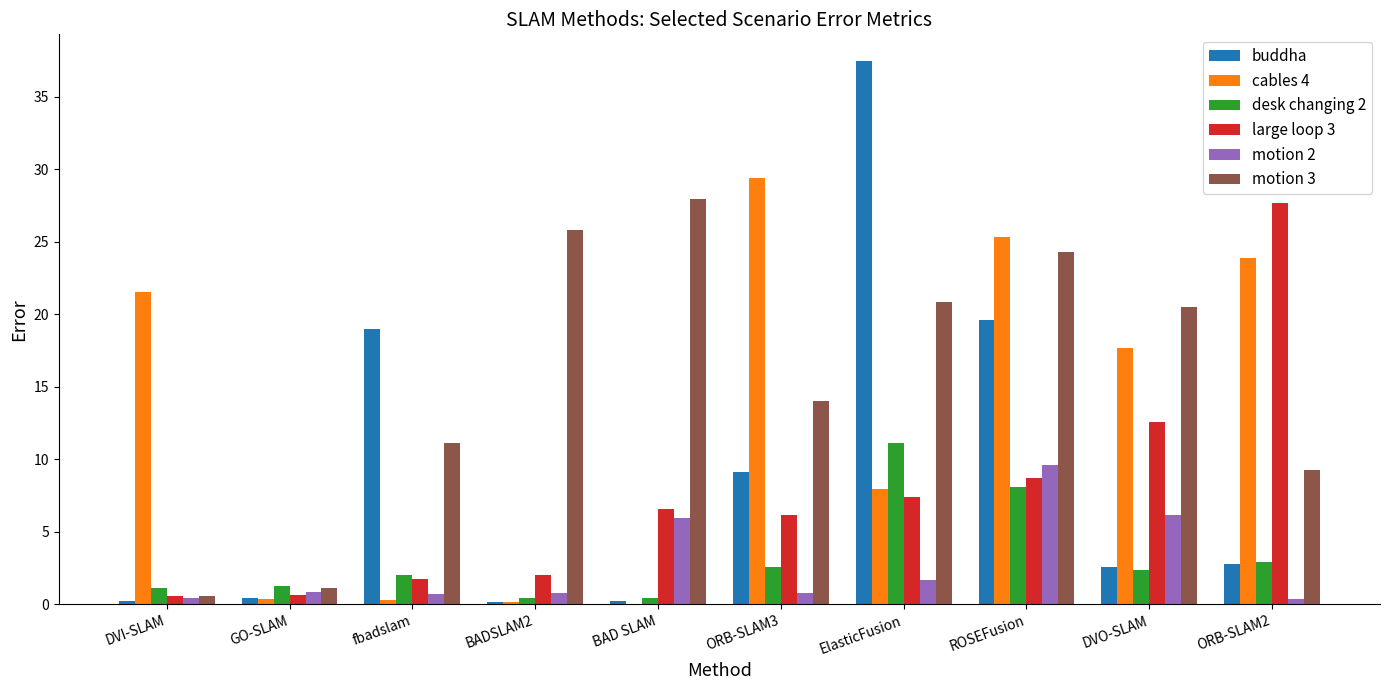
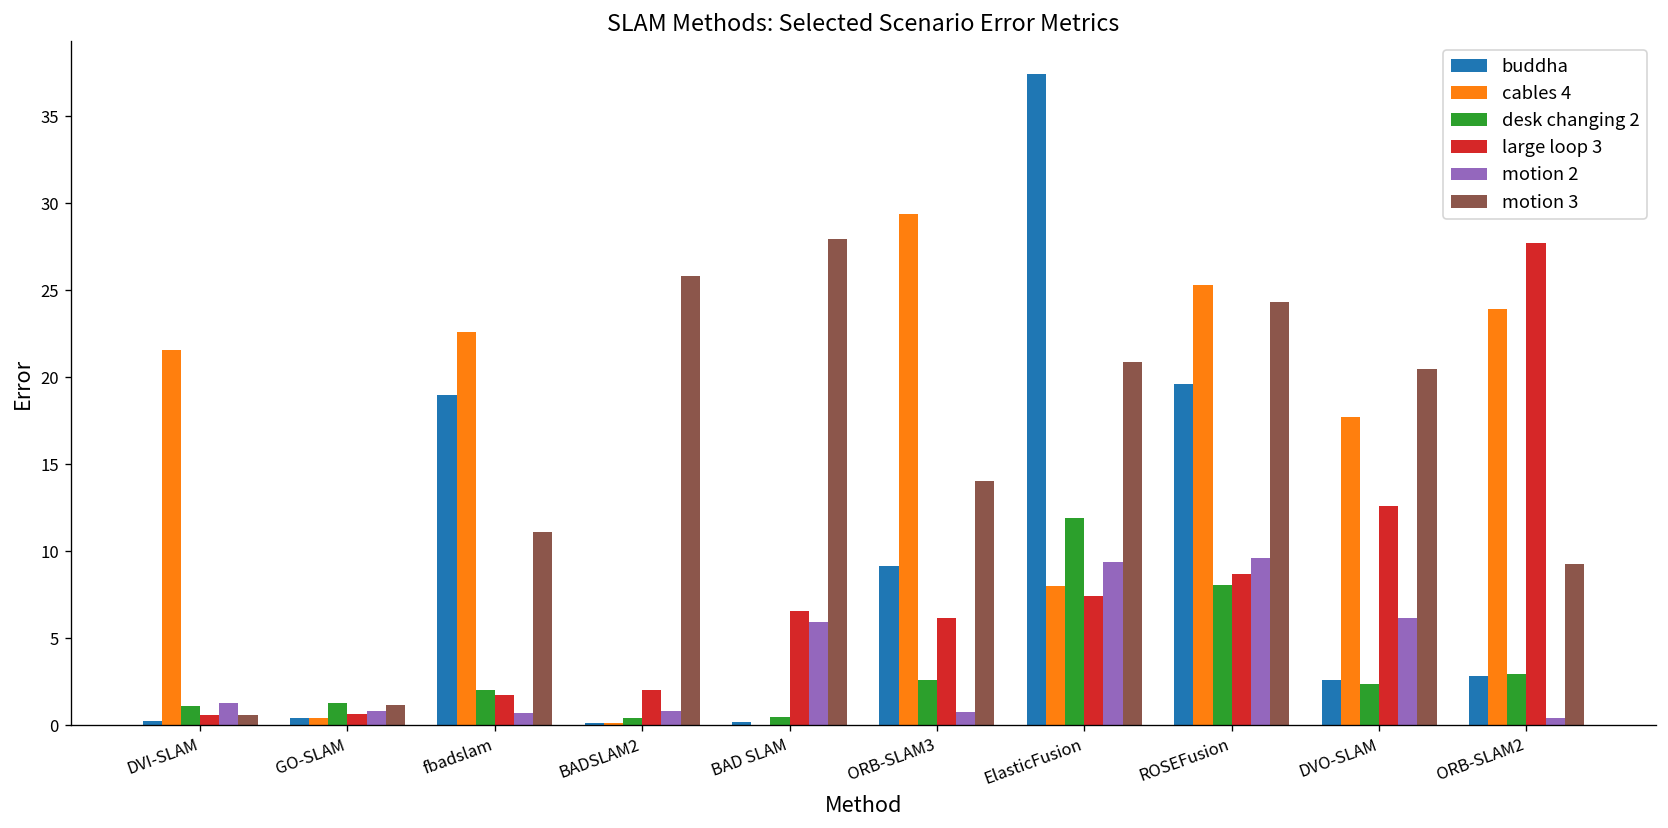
  {
    "buddha": {
      "DVI-SLAM": 0.2,
      "GO-SLAM": 0.4,
      "fbadslam": 19.0,
      "BAD SLAM": 0.2,
      "ORB-SLAM3": 9.1,
      "ElasticFusion": 37.4,
      "ROSEFusion": 19.6,
      "DVO-SLAM": 2.6,
      "ORB-SLAM2": 2.8
    },
    "cables 4": {
      "DVI-SLAM": 21.6,
      "GO-SLAM": 0.4,
-     "fbadslam": 0.3,
+     "fbadslam": 22.6,
      "BAD SLAM": 0.0,
      "ORB-SLAM3": 29.4,
      "ElasticFusion": 8.0,
      "ROSEFusion": 25.3,
      "DVO-SLAM": 17.7,
      "ORB-SLAM2": 23.9
    },
    "desk changing 2": {
      "DVI-SLAM": 1.1,
      "GO-SLAM": 1.3,
      "fbadslam": 2.0,
      "BADSLAM2": 0.4,
      "BAD SLAM": 0.5,
      "ORB-SLAM3": 2.6,
-     "ElasticFusion": 11.1,
+     "ElasticFusion": 11.9,
      "ROSEFusion": 8.1,
      "DVO-SLAM": 2.4,
      "ORB-SLAM2": 2.9
    },
    "large loop 3": {
      "DVI-SLAM": 0.6,
      "GO-SLAM": 0.6,
      "fbadslam": 1.7,
      "BADSLAM2": 2.0,
      "BAD SLAM": 6.6,
      "ORB-SLAM3": 6.2,
      "ElasticFusion": 7.4,
      "ROSEFusion": 8.7,
      "DVO-SLAM": 12.6,
      "ORB-SLAM2": 27.7
    },
    "motion 2": {
-     "DVI-SLAM": 0.5,
+     "DVI-SLAM": 1.3,
      "GO-SLAM": 0.8,
      "fbadslam": 0.7,
      "BADSLAM2": 0.8,
      "BAD SLAM": 5.9,
      "ORB-SLAM3": 0.8,
-     "ElasticFusion": 1.7,
+     "ElasticFusion": 9.4,
      "ROSEFusion": 9.6,
      "DVO-SLAM": 6.2,
      "ORB-SLAM2": 0.4
    },
    "motion 3": {
      "DVI-SLAM": 0.6,
      "GO-SLAM": 1.2,
      "fbadslam": 11.1,
      "BADSLAM2": 25.8,
      "BAD SLAM": 28.0,
      "ORB-SLAM3": 14.0,
      "ElasticFusion": 20.9,
      "ROSEFusion": 24.3,
      "DVO-SLAM": 20.5,
      "ORB-SLAM2": 9.3
    }
  }
